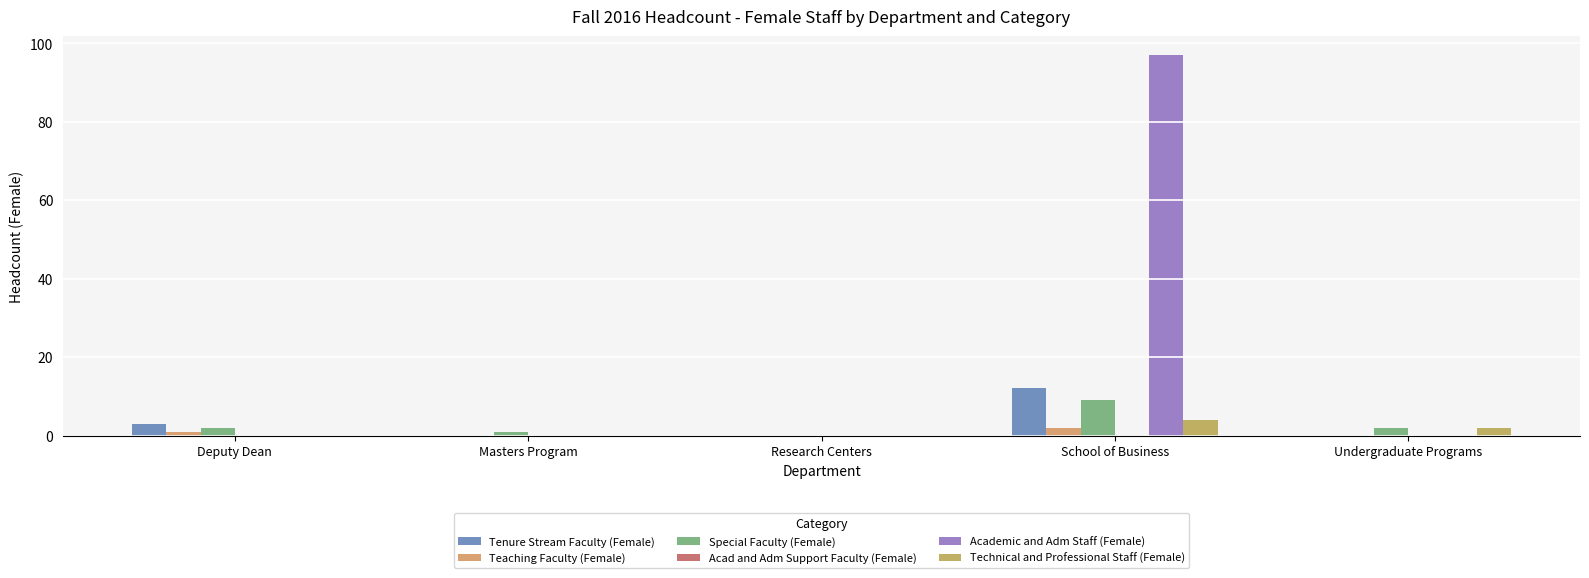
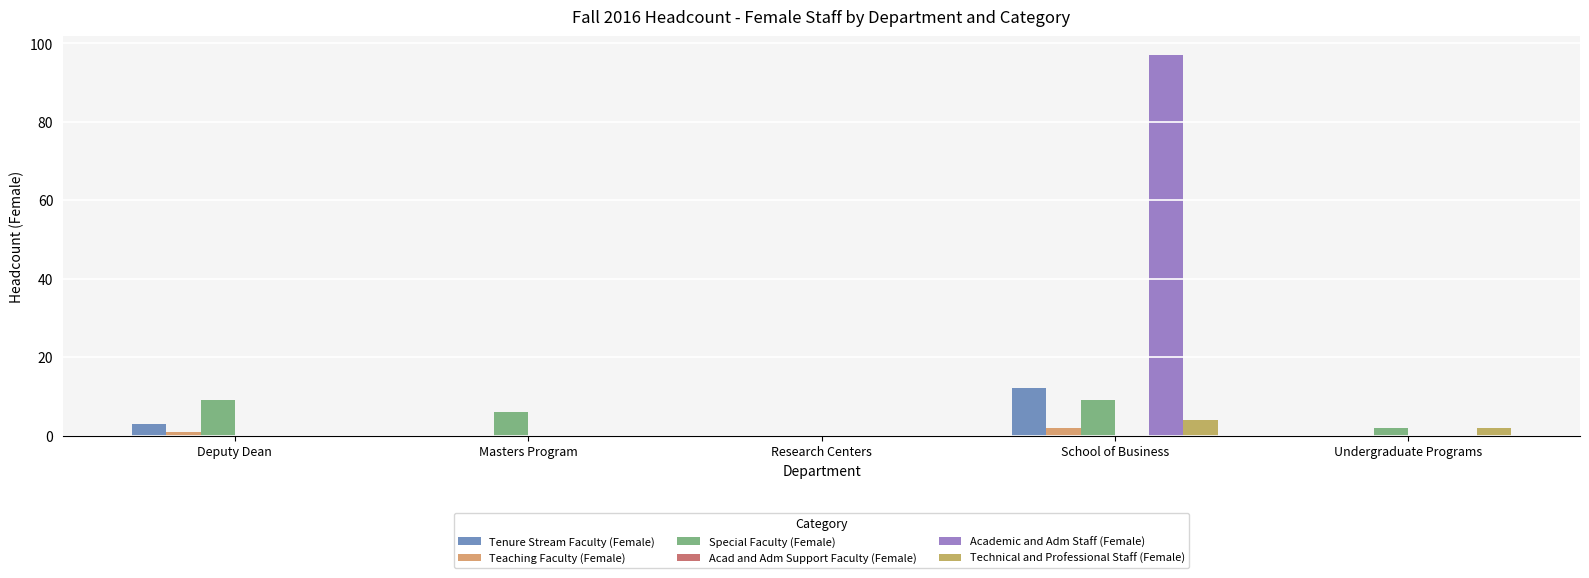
  {
    "Special Faculty (Female)": {
-     "Deputy Dean": 2,
-     "Masters Program": 1,
+     "Deputy Dean": 9,
+     "Masters Program": 6,
      "Research Centers": 0,
      "School of Business": 9,
      "Undergraduate Programs": 2
    }
  }
